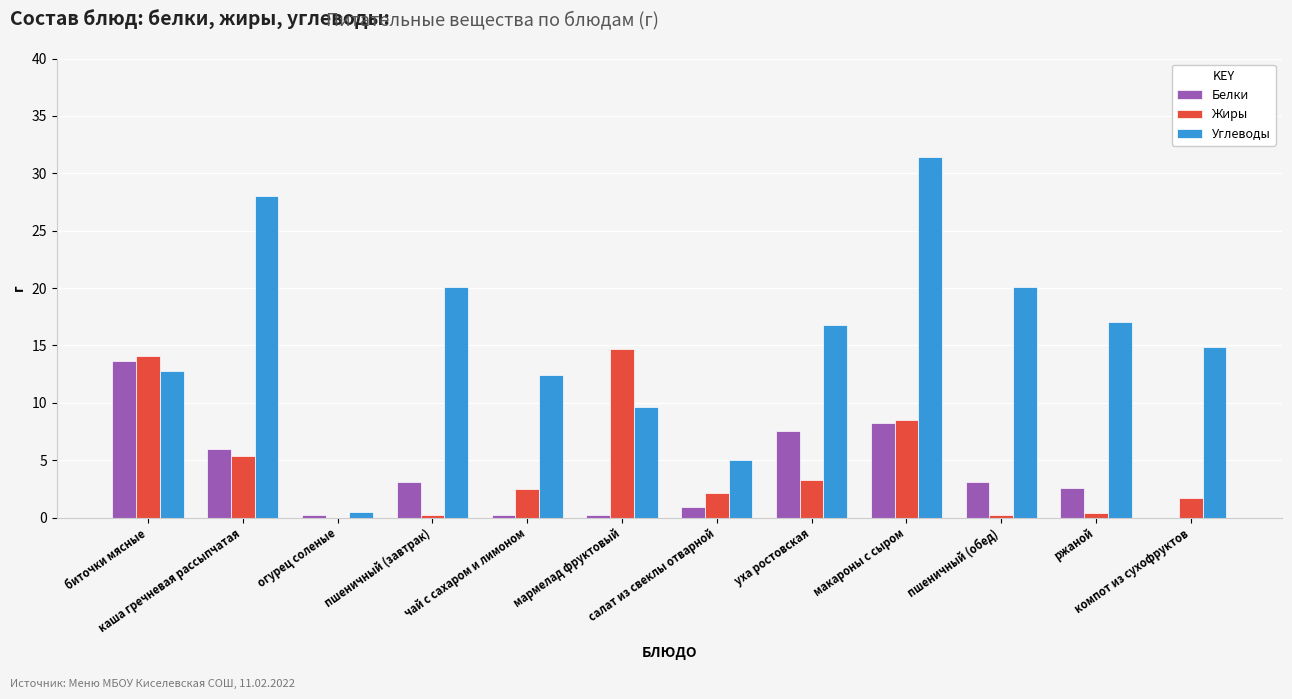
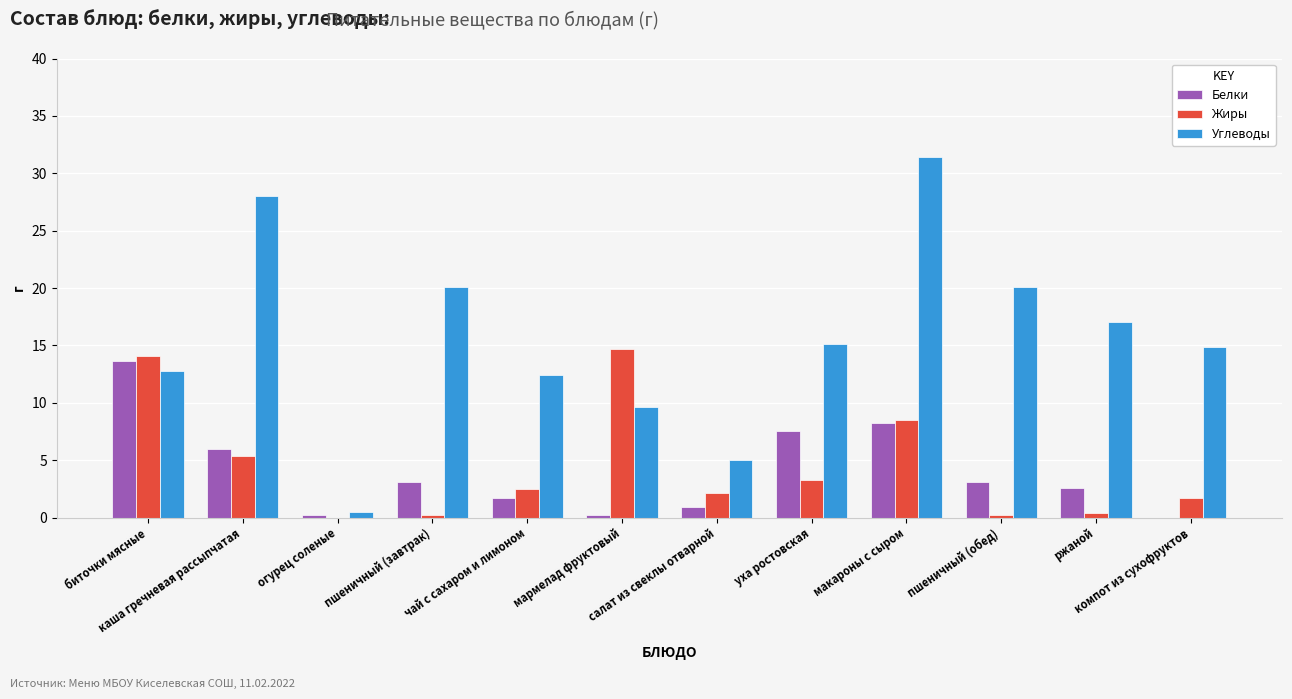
  {
    "Белки": {
      "биточки мясные": 13.6,
      "каша гречневая рассыпчатая": 6.0,
      "пшеничный (завтрак)": 3.1,
-     "чай с сахаром и лимоном": 0.2,
+     "чай с сахаром и лимоном": 1.7,
      "салат из свеклы отварной": 0.9,
      "уха ростовская": 7.5,
      "макароны с сыром": 8.2,
      "пшеничный (обед)": 3.1,
      "ржаной": 2.6,
      "компот из сухофруктов": 0.0
    },
    "Жиры": {
      "биточки мясные": 14.1,
      "каша гречневая рассыпчатая": 5.4,
      "огурец соленые": 0.0,
      "чай с сахаром и лимоном": 2.5,
      "мармелад фруктовый": 14.7,
      "салат из свеклы отварной": 2.1,
      "уха ростовская": 3.3,
      "макароны с сыром": 8.5,
      "ржаной": 0.4,
      "компот из сухофруктов": 1.7
    },
    "Углеводы": {
      "биточки мясные": 12.8,
      "каша гречневая рассыпчатая": 28.0,
      "огурец соленые": 0.5,
      "пшеничный (завтрак)": 20.1,
      "чай с сахаром и лимоном": 12.4,
      "мармелад фруктовый": 9.6,
      "салат из свеклы отварной": 5.0,
-     "уха ростовская": 16.8,
+     "уха ростовская": 15.1,
      "макароны с сыром": 31.4,
      "пшеничный (обед)": 20.1,
      "ржаной": 17.0,
      "компот из сухофруктов": 14.9
    }
  }
